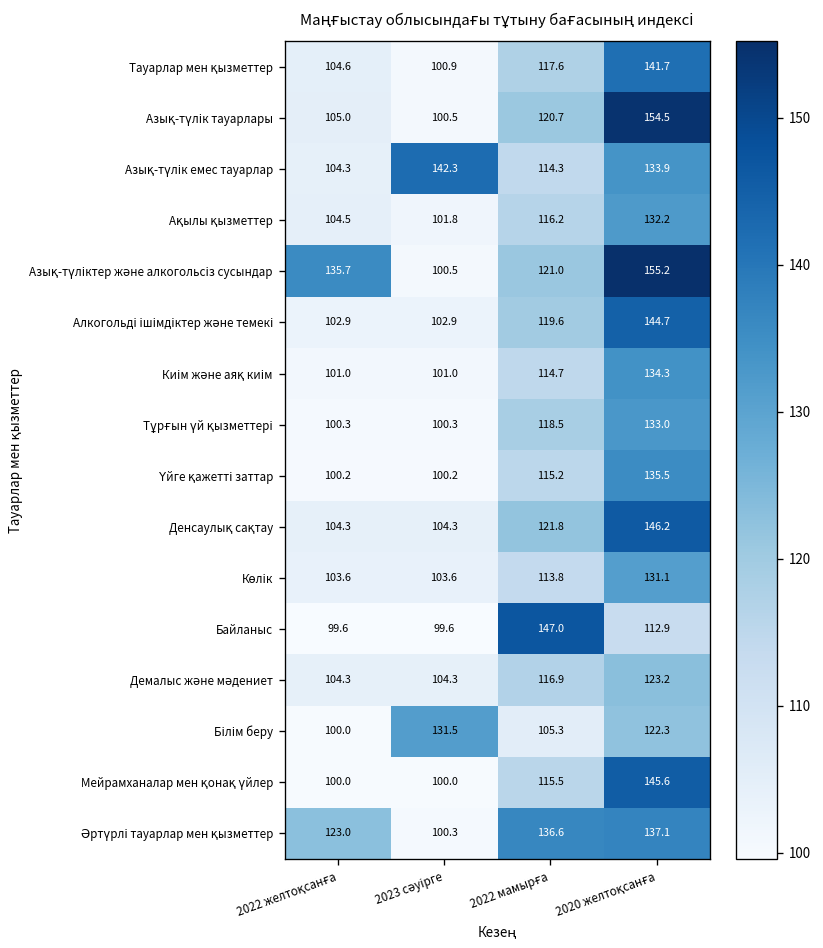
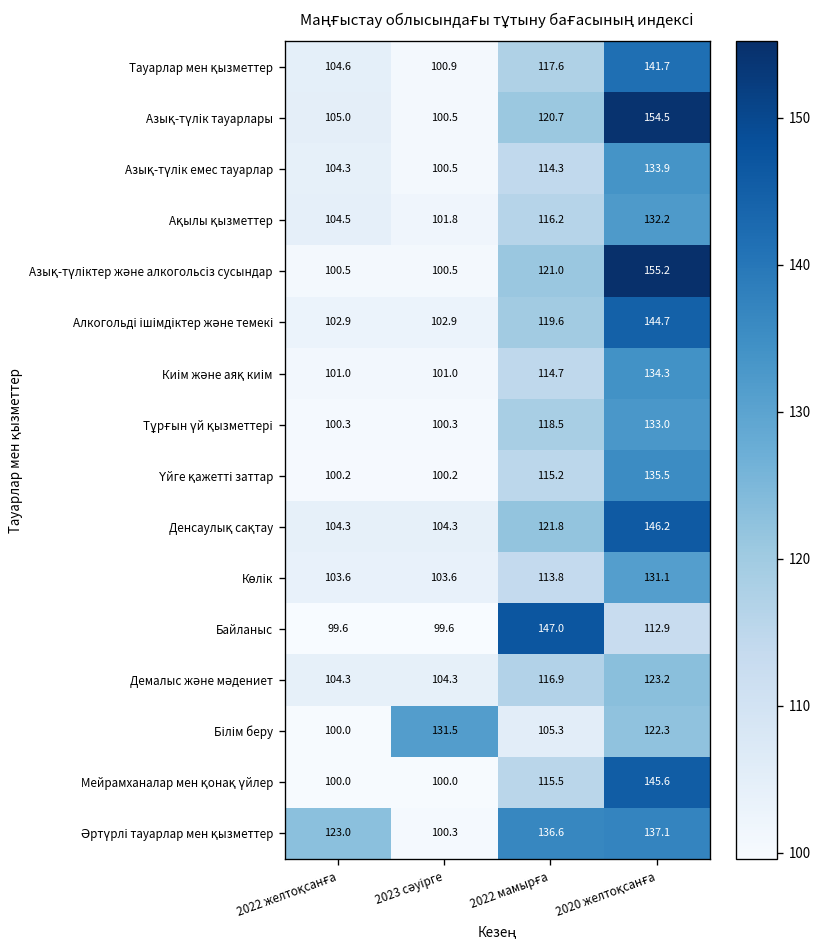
  {
    "Тауарлар мен қызметтер": {
      "2022 желтоқсанға": 104.6,
      "2023 сәуірге": 100.9,
      "2022 мамырға": 117.6,
      "2020 желтоқсанға": 141.7
    },
    "Азық-түлік тауарлары": {
      "2022 желтоқсанға": 105.0,
      "2023 сәуірге": 100.5,
      "2022 мамырға": 120.7,
      "2020 желтоқсанға": 154.5
    },
    "Азық-түлік емес тауарлар": {
      "2022 желтоқсанға": 104.3,
-     "2023 сәуірге": 142.3,
+     "2023 сәуірге": 100.5,
      "2022 мамырға": 114.3,
      "2020 желтоқсанға": 133.9
    },
    "Ақылы қызметтер": {
      "2022 желтоқсанға": 104.5,
      "2023 сәуірге": 101.8,
      "2022 мамырға": 116.2,
      "2020 желтоқсанға": 132.2
    },
    "Азық-түліктер және алкогольсіз сусындар": {
-     "2022 желтоқсанға": 135.7,
+     "2022 желтоқсанға": 100.5,
      "2023 сәуірге": 100.5,
      "2022 мамырға": 121.0,
      "2020 желтоқсанға": 155.2
    },
    "Алкогольді ішімдіктер және темекі": {
      "2022 желтоқсанға": 102.9,
      "2023 сәуірге": 102.9,
      "2022 мамырға": 119.6,
      "2020 желтоқсанға": 144.7
    },
    "Киім және аяқ киім": {
      "2022 желтоқсанға": 101.0,
      "2023 сәуірге": 101.0,
      "2022 мамырға": 114.7,
      "2020 желтоқсанға": 134.3
    },
    "Тұрғын үй қызметтері": {
      "2022 желтоқсанға": 100.3,
      "2023 сәуірге": 100.3,
      "2022 мамырға": 118.5,
      "2020 желтоқсанға": 133.0
    },
    "Үйге қажетті заттар": {
      "2022 желтоқсанға": 100.2,
      "2023 сәуірге": 100.2,
      "2022 мамырға": 115.2,
      "2020 желтоқсанға": 135.5
    },
    "Денсаулық сақтау": {
      "2022 желтоқсанға": 104.3,
      "2023 сәуірге": 104.3,
      "2022 мамырға": 121.8,
      "2020 желтоқсанға": 146.2
    },
    "Көлік": {
      "2022 желтоқсанға": 103.6,
      "2023 сәуірге": 103.6,
      "2022 мамырға": 113.8,
      "2020 желтоқсанға": 131.1
    },
    "Байланыс": {
      "2022 желтоқсанға": 99.6,
      "2023 сәуірге": 99.6,
      "2022 мамырға": 147.0,
      "2020 желтоқсанға": 112.9
    },
    "Демалыс және мәдениет": {
      "2022 желтоқсанға": 104.3,
      "2023 сәуірге": 104.3,
      "2022 мамырға": 116.9,
      "2020 желтоқсанға": 123.2
    },
    "Білім беру": {
      "2022 желтоқсанға": 100.0,
      "2023 сәуірге": 131.5,
      "2022 мамырға": 105.3,
      "2020 желтоқсанға": 122.3
    },
    "Мейрамханалар мен қонақ үйлер": {
      "2022 желтоқсанға": 100.0,
      "2023 сәуірге": 100.0,
      "2022 мамырға": 115.5,
      "2020 желтоқсанға": 145.6
    },
    "Әртүрлі тауарлар мен қызметтер": {
      "2022 желтоқсанға": 123.0,
      "2023 сәуірге": 100.3,
      "2022 мамырға": 136.6,
      "2020 желтоқсанға": 137.1
    }
  }
